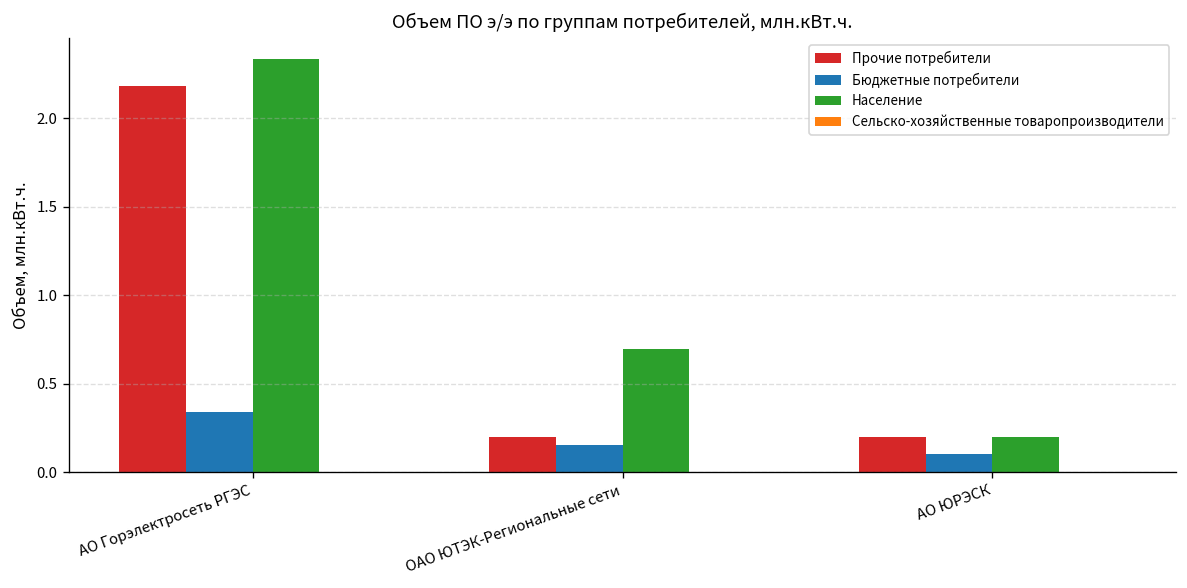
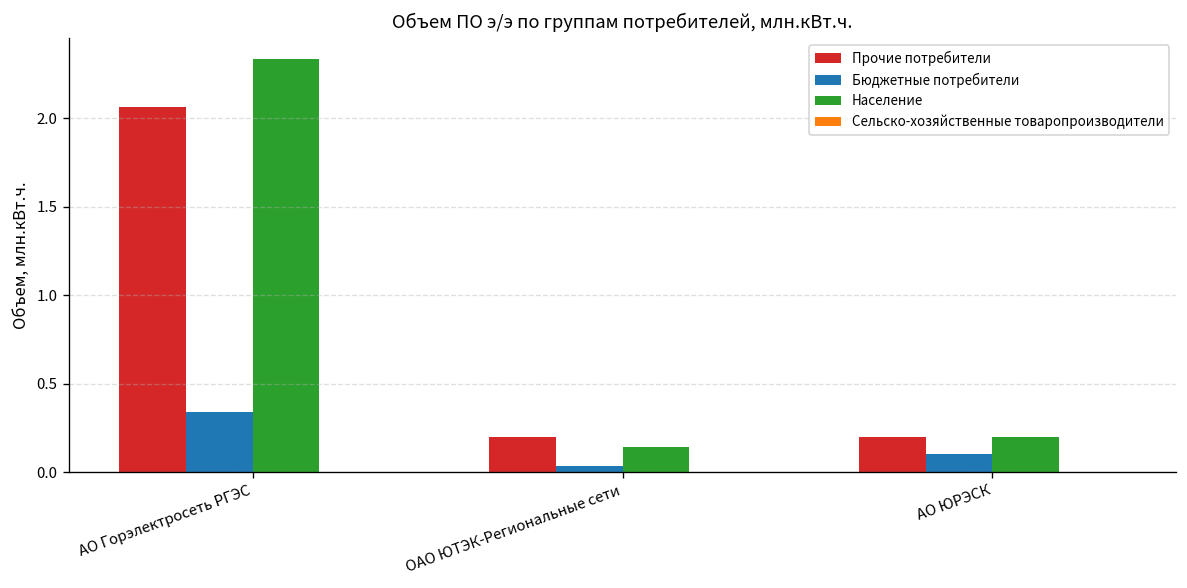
  {
    "Прочие потребители": {
-     "АО Горэлектросеть РГЭС": 2.18,
+     "АО Горэлектросеть РГЭС": 2.06,
      "ОАО ЮТЭК-Региональные сети": 0.20,
      "АО ЮРЭСК": 0.20
    },
    "Бюджетные потребители": {
      "АО Горэлектросеть РГЭС": 0.34,
-     "ОАО ЮТЭК-Региональные сети": 0.15,
+     "ОАО ЮТЭК-Региональные сети": 0.03,
      "АО ЮРЭСК": 0.10
    },
    "Население": {
      "АО Горэлектросеть РГЭС": 2.33,
-     "ОАО ЮТЭК-Региональные сети": 0.70,
+     "ОАО ЮТЭК-Региональные сети": 0.14,
      "АО ЮРЭСК": 0.20
    },
    "Сельско-хозяйственные товаропроизводители": {
      "АО Горэлектросеть РГЭС": 0.00,
      "ОАО ЮТЭК-Региональные сети": 0.00,
      "АО ЮРЭСК": 0.00
    }
  }
